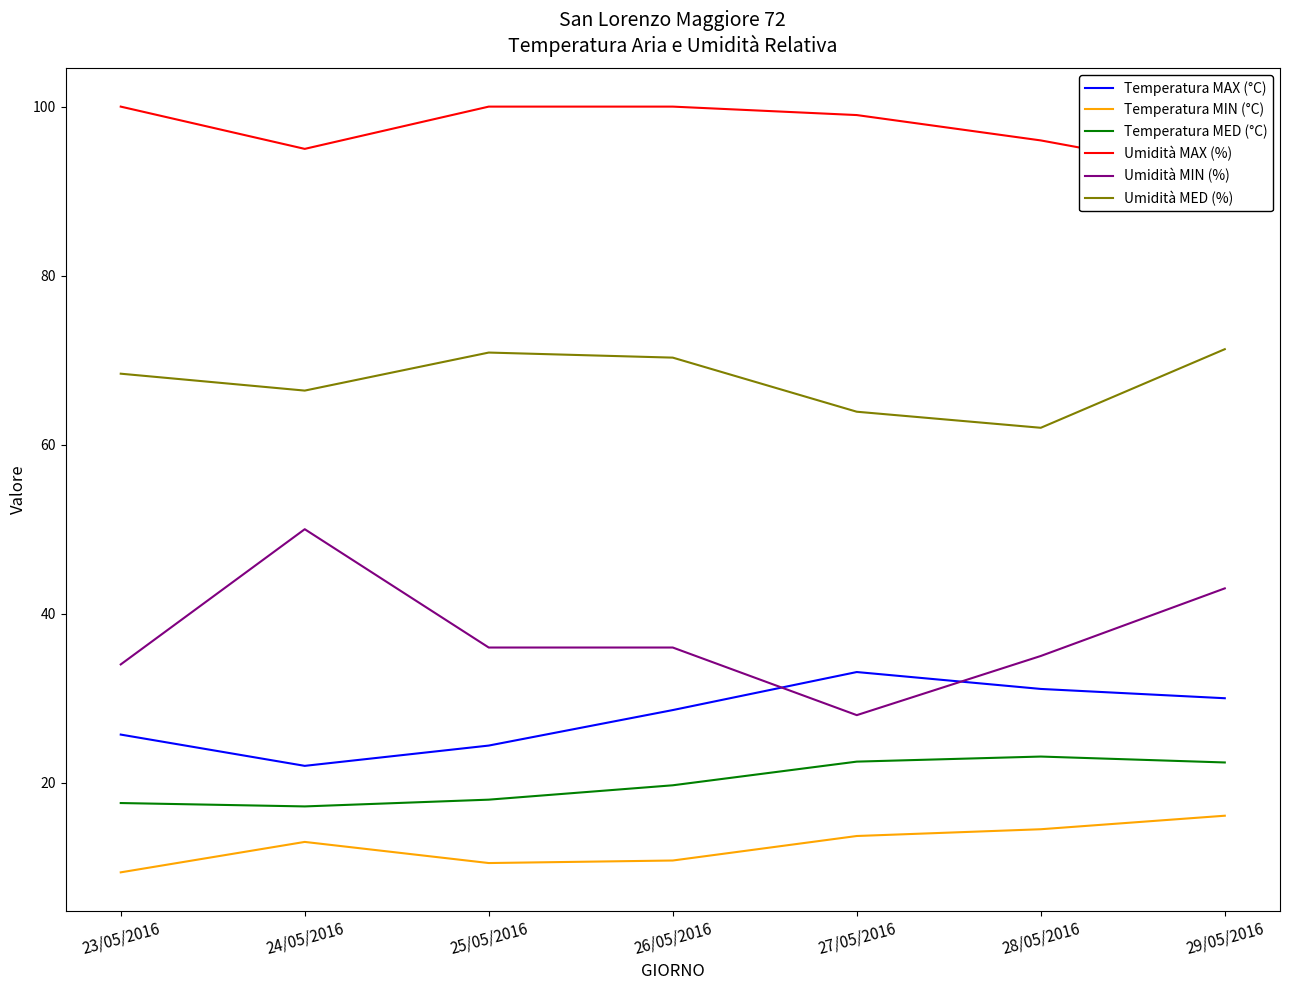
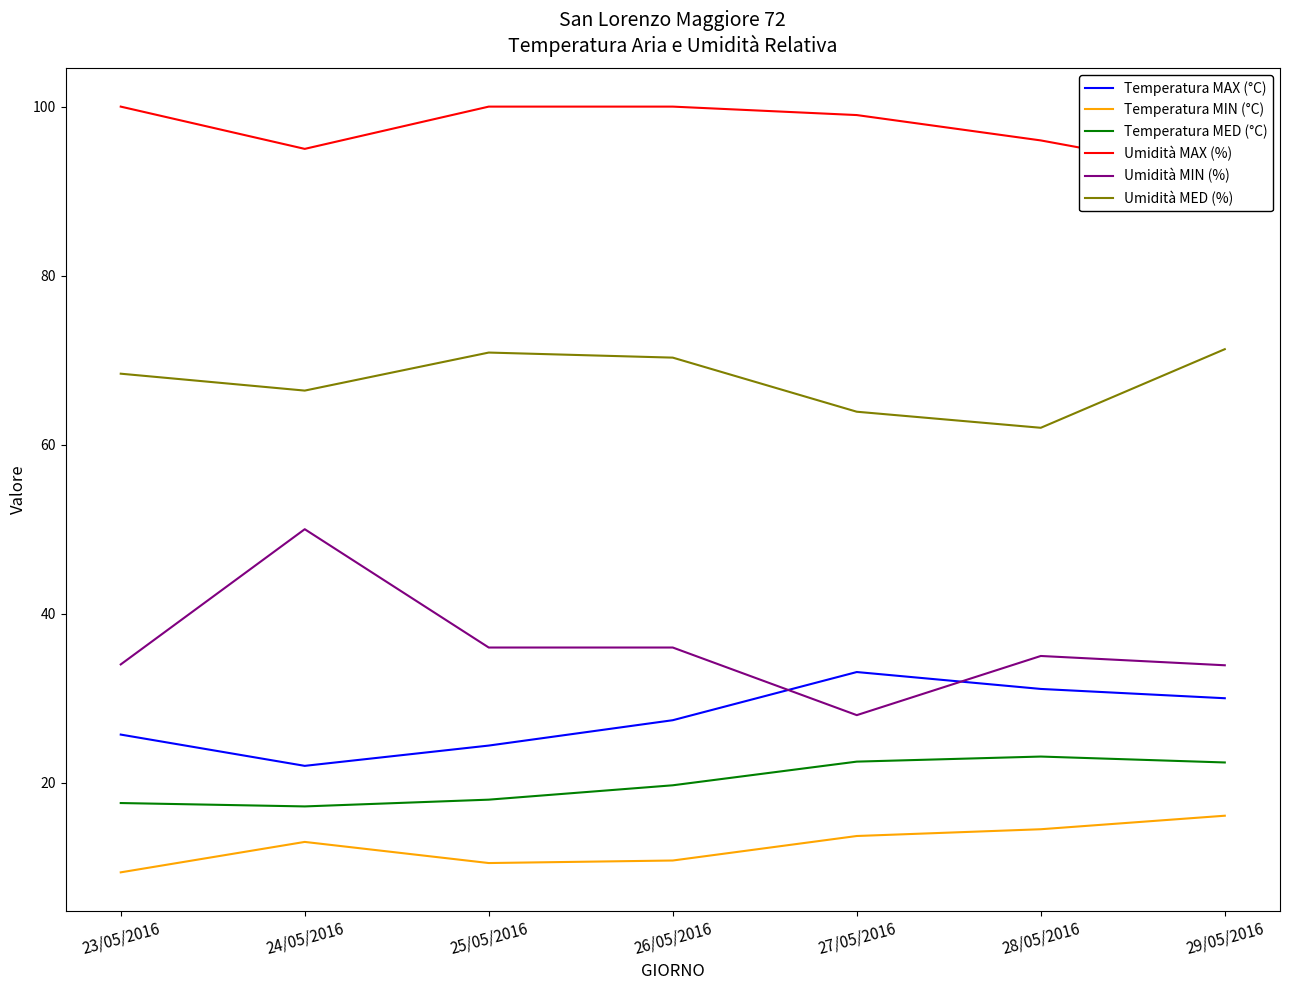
  {
    "Temperatura MAX (°C)": {
      "23/05/2016": 26,
      "24/05/2016": 22,
      "25/05/2016": 24,
-     "26/05/2016": 29,
+     "26/05/2016": 27,
      "27/05/2016": 33,
      "28/05/2016": 31,
      "29/05/2016": 30
    },
    "Temperatura MIN (°C)": {
      "23/05/2016": 9,
      "24/05/2016": 13,
      "25/05/2016": 11,
      "26/05/2016": 11,
      "27/05/2016": 14,
      "28/05/2016": 15,
      "29/05/2016": 16
    },
    "Temperatura MED (°C)": {
      "23/05/2016": 18,
      "24/05/2016": 17,
      "25/05/2016": 18,
      "26/05/2016": 20,
      "27/05/2016": 23,
      "28/05/2016": 23,
      "29/05/2016": 22
    },
    "Umidità MAX (%)": {
      "23/05/2016": 100,
      "24/05/2016": 95,
      "25/05/2016": 100,
      "26/05/2016": 100,
      "27/05/2016": 99,
      "28/05/2016": 96
    },
    "Umidità MIN (%)": {
      "23/05/2016": 34,
      "24/05/2016": 50,
      "25/05/2016": 36,
      "26/05/2016": 36,
      "27/05/2016": 28,
      "28/05/2016": 35,
-     "29/05/2016": 43
+     "29/05/2016": 34
    },
    "Umidità MED (%)": {
      "23/05/2016": 68,
      "24/05/2016": 66,
      "25/05/2016": 71,
      "26/05/2016": 70,
      "27/05/2016": 64,
      "28/05/2016": 62,
      "29/05/2016": 71
    }
  }
